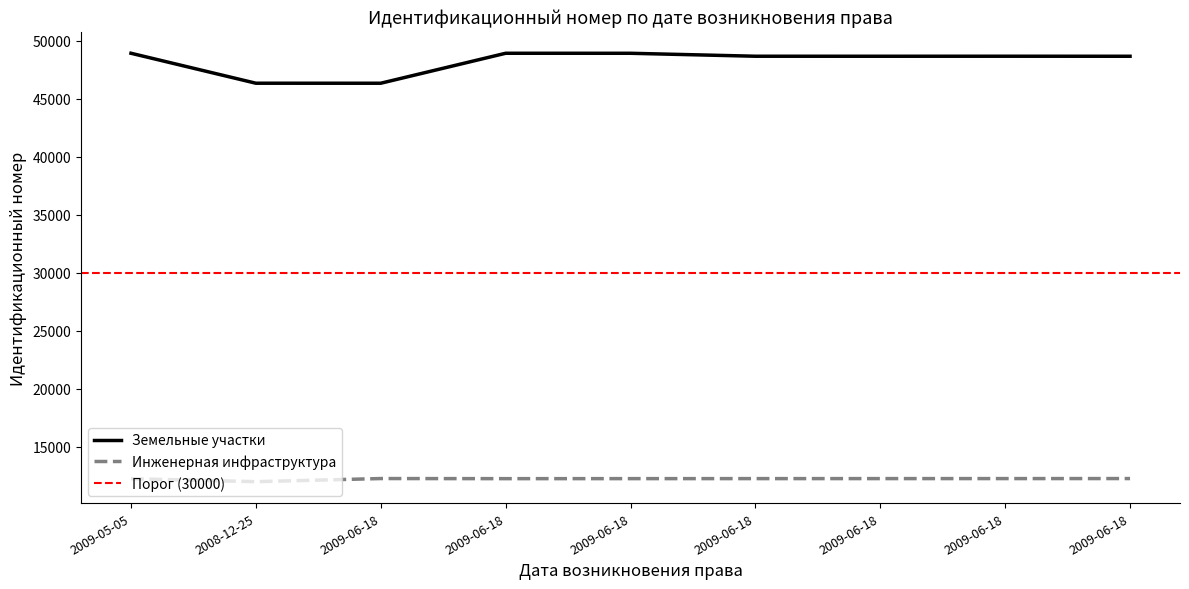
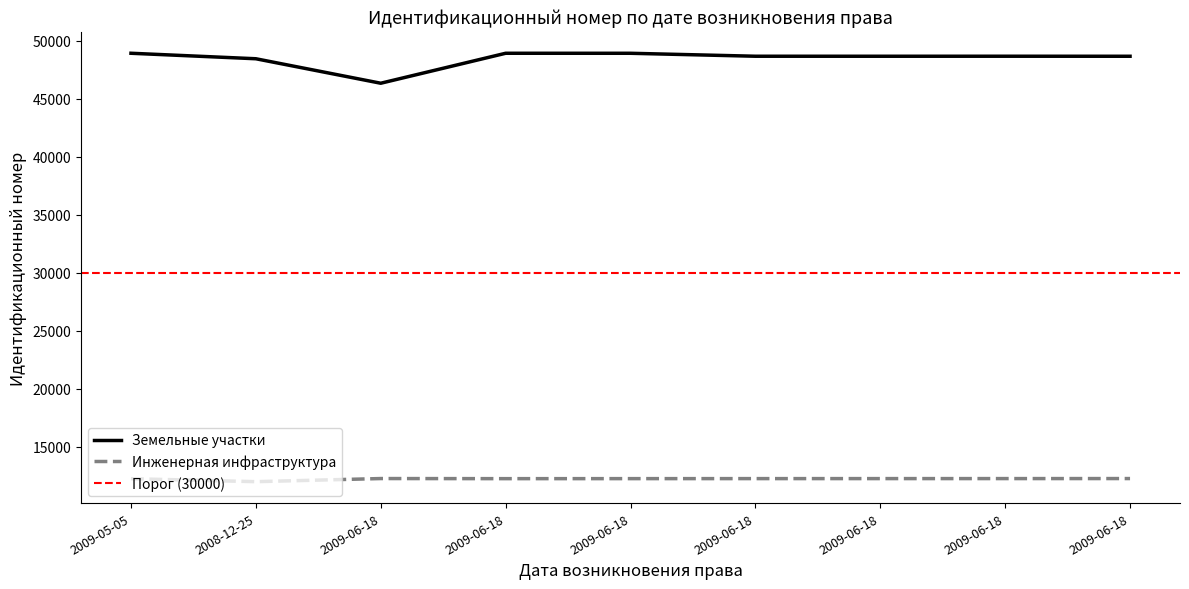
  {
    "Земельные участки": {
      "2009-05-05": 48900,
-     "2008-12-25": 46300
+     "2008-12-25": 48500
    }
  }
